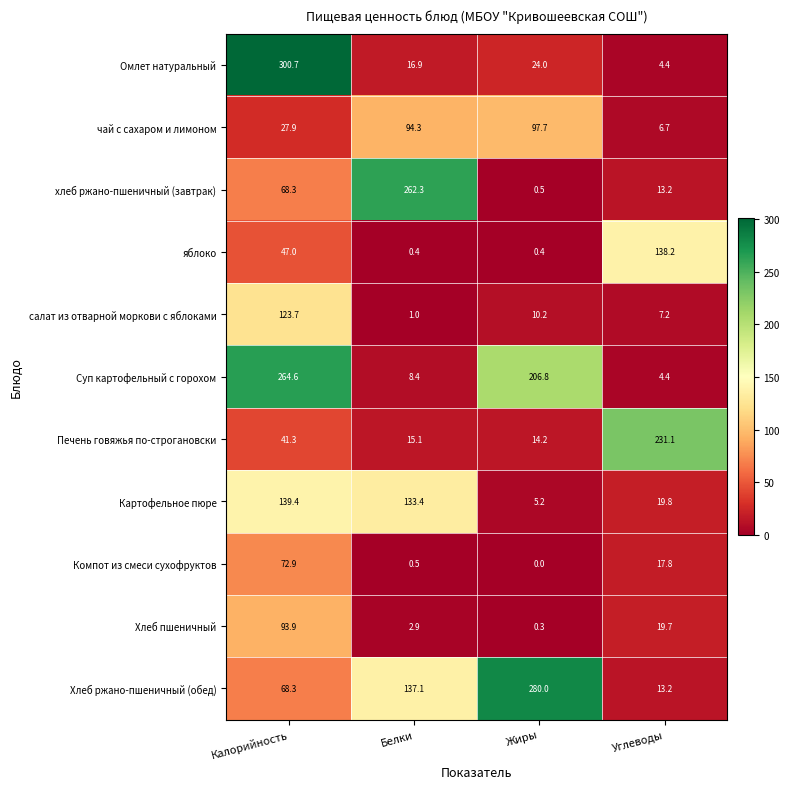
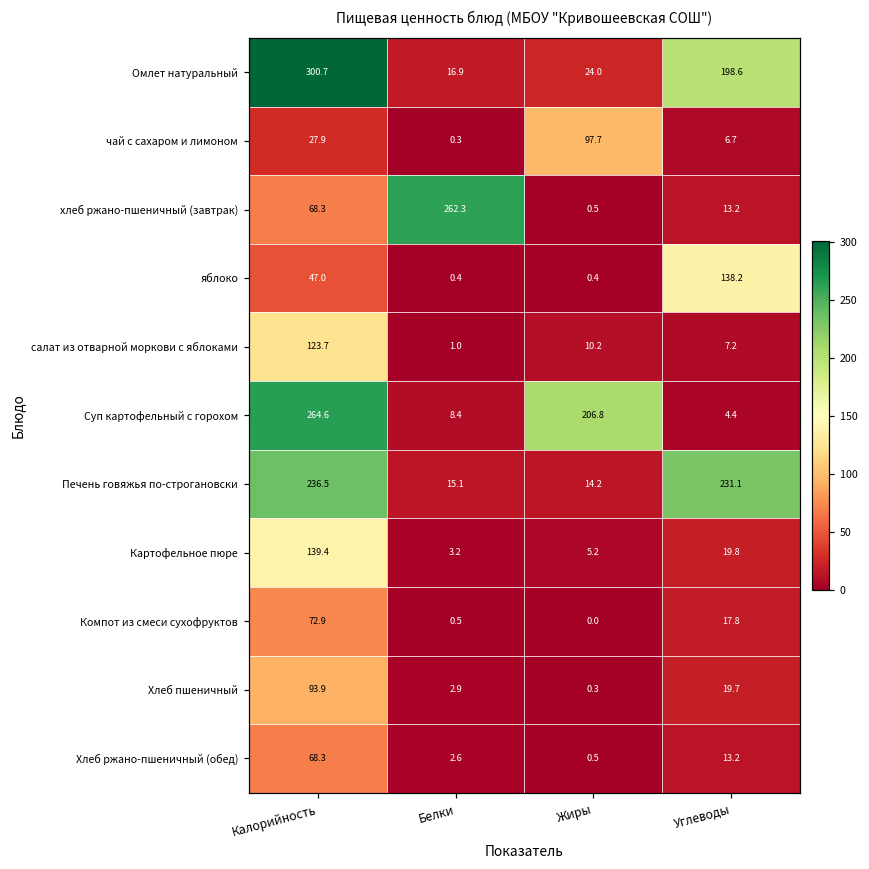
  {
    "Омлет натуральный": {
      "Калорийность": 300.7,
      "Белки": 16.9,
      "Жиры": 24.0,
-     "Углеводы": 4.4
+     "Углеводы": 198.6
    },
    "чай с сахаром и лимоном": {
      "Калорийность": 27.9,
-     "Белки": 94.3,
+     "Белки": 0.3,
      "Жиры": 97.7,
      "Углеводы": 6.7
    },
    "хлеб ржано-пшеничный (завтрак)": {
      "Калорийность": 68.3,
      "Белки": 262.3,
      "Жиры": 0.5,
      "Углеводы": 13.2
    },
    "яблоко": {
      "Калорийность": 47.0,
      "Белки": 0.4,
      "Жиры": 0.4,
      "Углеводы": 138.2
    },
    "салат из отварной моркови с яблоками": {
      "Калорийность": 123.7,
      "Белки": 1.0,
      "Жиры": 10.2,
      "Углеводы": 7.2
    },
    "Суп картофельный с горохом": {
      "Калорийность": 264.6,
      "Белки": 8.4,
      "Жиры": 206.8,
      "Углеводы": 4.4
    },
    "Печень говяжья по-строгановски": {
-     "Калорийность": 41.3,
+     "Калорийность": 236.5,
      "Белки": 15.1,
      "Жиры": 14.2,
      "Углеводы": 231.1
    },
    "Картофельное пюре": {
      "Калорийность": 139.4,
-     "Белки": 133.4,
+     "Белки": 3.2,
      "Жиры": 5.2,
      "Углеводы": 19.8
    },
    "Компот из смеси сухофруктов": {
      "Калорийность": 72.9,
      "Белки": 0.5,
      "Жиры": 0.0,
      "Углеводы": 17.8
    },
    "Хлеб пшеничный": {
      "Калорийность": 93.9,
      "Белки": 2.9,
      "Жиры": 0.3,
      "Углеводы": 19.7
    },
    "Хлеб ржано-пшеничный (обед)": {
      "Калорийность": 68.3,
-     "Белки": 137.1,
-     "Жиры": 280.0,
+     "Белки": 2.6,
+     "Жиры": 0.5,
      "Углеводы": 13.2
    }
  }
